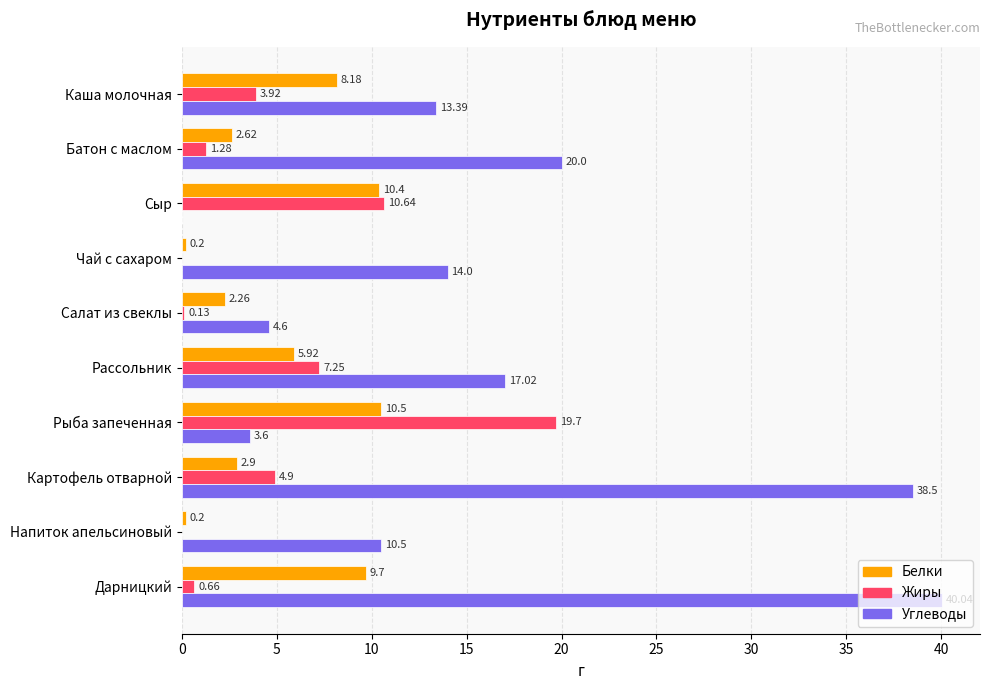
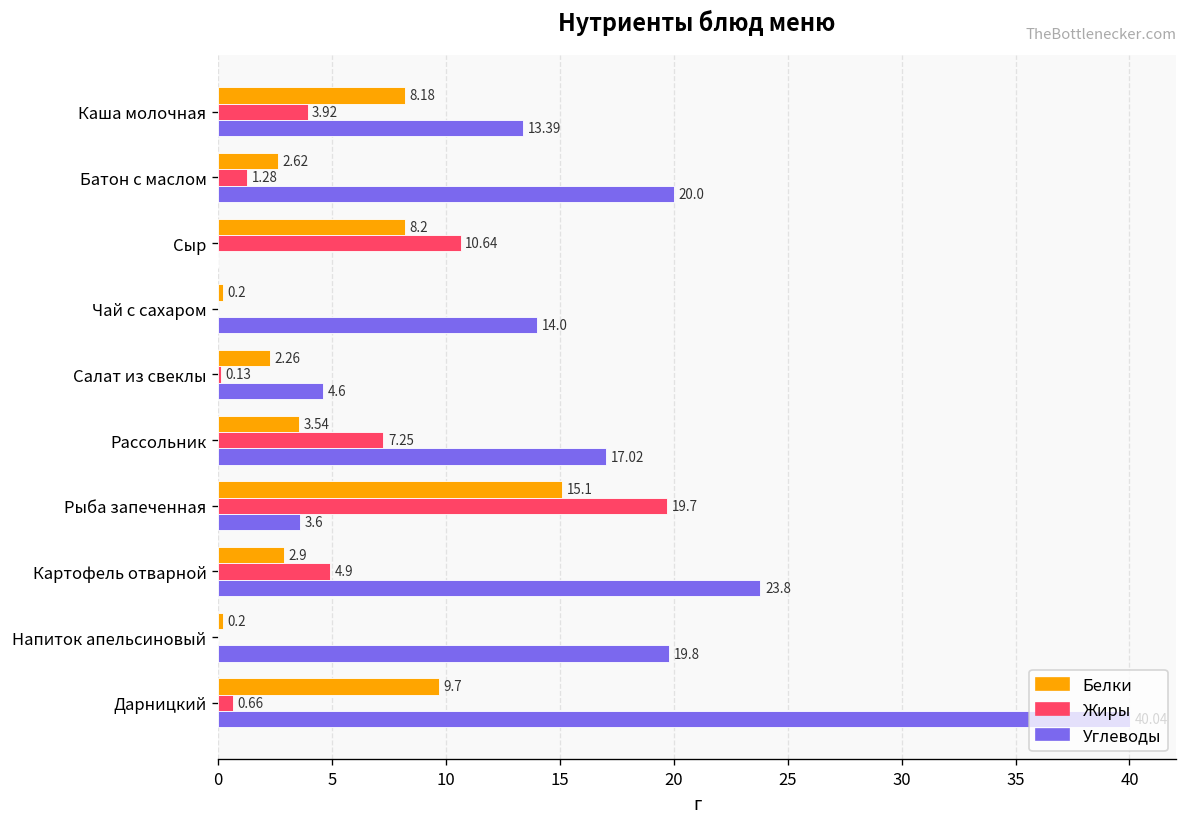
  {
    "Белки": {
      "Каша молочная": 8.18,
      "Батон с маслом": 2.62,
-     "Сыр": 10.4,
+     "Сыр": 8.2,
      "Чай с сахаром": 0.2,
      "Салат из свеклы": 2.26,
-     "Рассольник": 5.92,
-     "Рыба запеченная": 10.5,
+     "Рассольник": 3.54,
+     "Рыба запеченная": 15.1,
      "Картофель отварной": 2.9,
      "Напиток апельсиновый": 0.2,
      "Дарницкий": 9.7
    },
    "Жиры": {
      "Каша молочная": 3.92,
      "Батон с маслом": 1.28,
      "Сыр": 10.64,
      "Салат из свеклы": 0.13,
      "Рассольник": 7.25,
      "Рыба запеченная": 19.7,
      "Картофель отварной": 4.9,
      "Дарницкий": 0.66
    },
    "Углеводы": {
      "Каша молочная": 13.39,
      "Батон с маслом": 20.0,
      "Чай с сахаром": 14.0,
      "Салат из свеклы": 4.6,
      "Рассольник": 17.02,
      "Рыба запеченная": 3.6,
-     "Картофель отварной": 38.5,
-     "Напиток апельсиновый": 10.5
+     "Картофель отварной": 23.8,
+     "Напиток апельсиновый": 19.8
    }
  }
